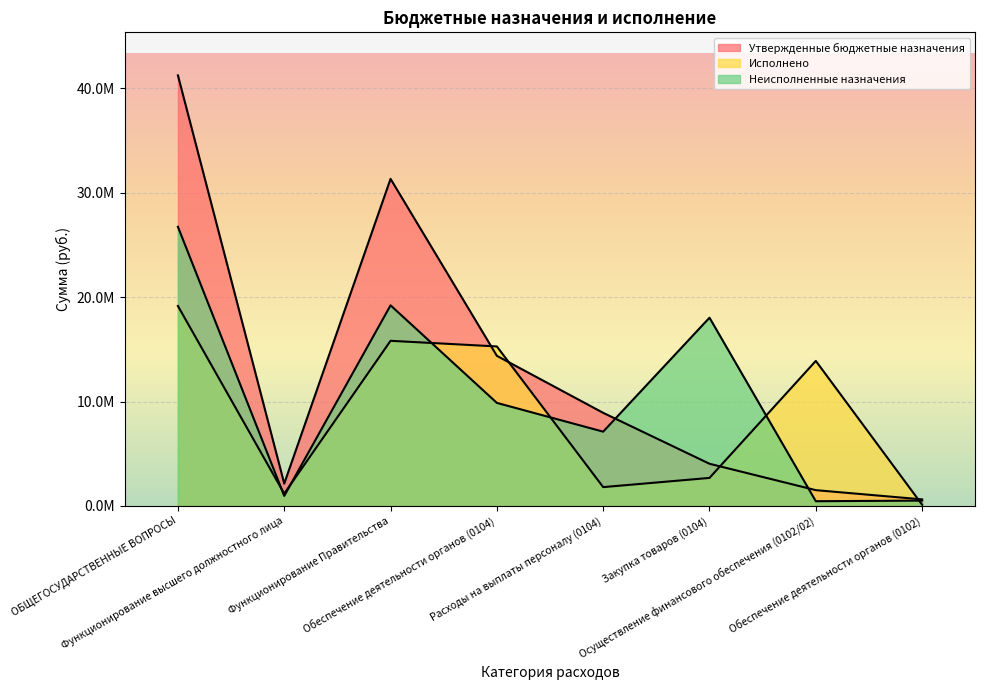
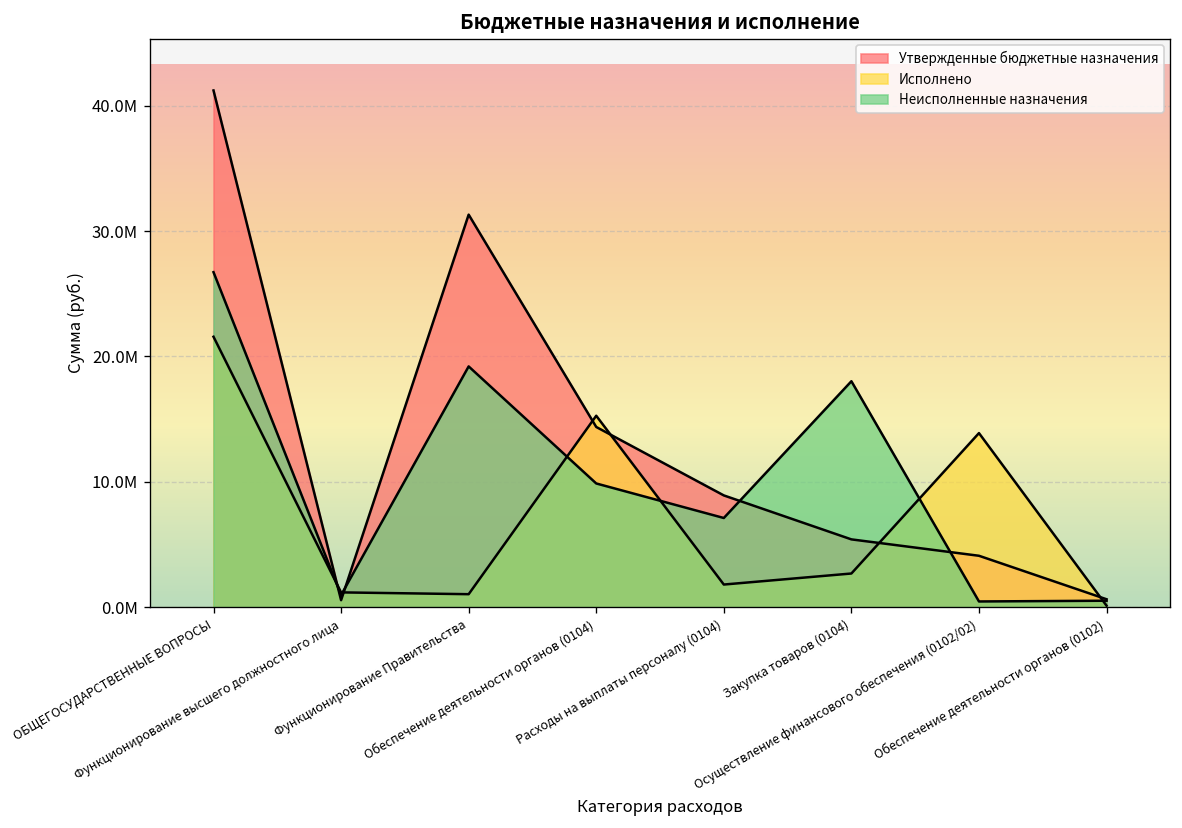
  {
    "Утвержденные бюджетные назначения": {
      "ОБЩЕГОСУДАРСТВЕННЫЕ ВОПРОСЫ": 41200000,
-     "Функционирование высшего должностного лица": 2100000,
+     "Функционирование высшего должностного лица": 600000,
      "Функционирование Правительства": 31300000,
      "Обеспечение деятельности органов (0104)": 14400000,
      "Расходы на выплаты персоналу (0104)": 8900000,
-     "Закупка товаров (0104)": 4000000,
-     "Осуществление финансового обеспечения (0102/02)": 1500000
+     "Закупка товаров (0104)": 5400000,
+     "Осуществление финансового обеспечения (0102/02)": 4100000
    },
    "Исполнено": {
-     "ОБЩЕГОСУДАРСТВЕННЫЕ ВОПРОСЫ": 19100000,
-     "Функционирование Правительства": 15800000,
+     "ОБЩЕГОСУДАРСТВЕННЫЕ ВОПРОСЫ": 21600000,
+     "Функционирование Правительства": 1000000,
      "Обеспечение деятельности органов (0104)": 15300000,
      "Расходы на выплаты персоналу (0104)": 1800000,
      "Закупка товаров (0104)": 2700000,
      "Осуществление финансового обеспечения (0102/02)": 13900000,
      "Обеспечение деятельности органов (0102)": 100000
    },
    "Неисполненные назначения": {
      "ОБЩЕГОСУДАРСТВЕННЫЕ ВОПРОСЫ": 26700000,
      "Функционирование Правительства": 19200000,
      "Обеспечение деятельности органов (0104)": 9900000,
      "Расходы на выплаты персоналу (0104)": 7100000,
      "Закупка товаров (0104)": 18000000,
      "Осуществление финансового обеспечения (0102/02)": 500000
    }
  }
